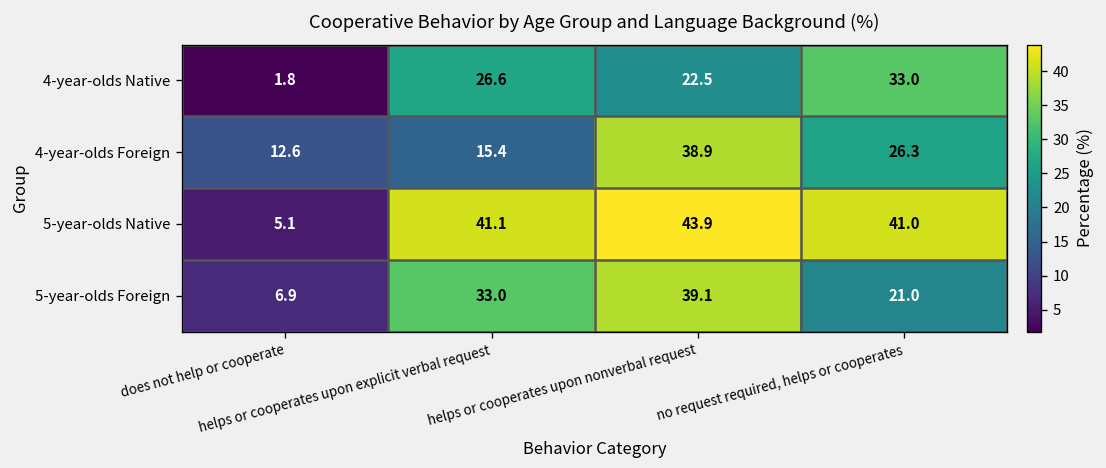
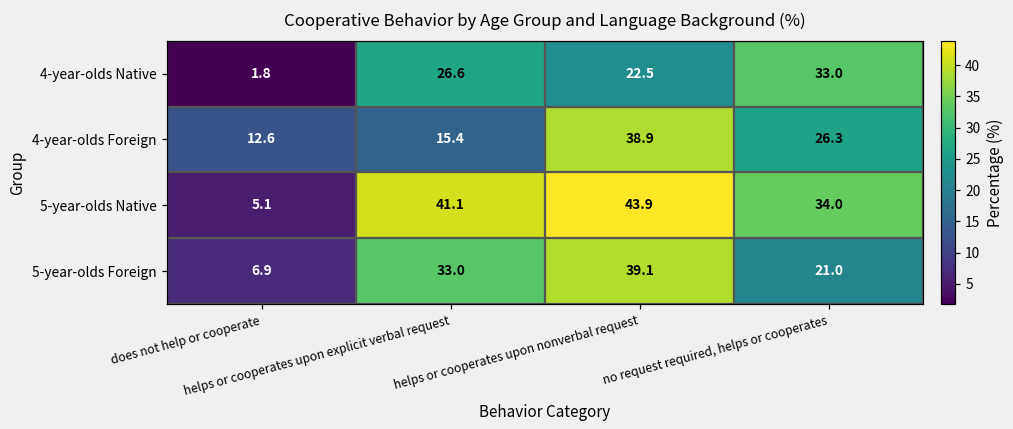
  {
    "4-year-olds Native": {
      "does not help or cooperate": 1.8,
      "helps or cooperates upon explicit verbal request": 26.6,
      "helps or cooperates upon nonverbal request": 22.5,
      "no request required, helps or cooperates": 33.0
    },
    "4-year-olds Foreign": {
      "does not help or cooperate": 12.6,
      "helps or cooperates upon explicit verbal request": 15.4,
      "helps or cooperates upon nonverbal request": 38.9,
      "no request required, helps or cooperates": 26.3
    },
    "5-year-olds Native": {
      "does not help or cooperate": 5.1,
      "helps or cooperates upon explicit verbal request": 41.1,
      "helps or cooperates upon nonverbal request": 43.9,
-     "no request required, helps or cooperates": 41.0
+     "no request required, helps or cooperates": 34.0
    },
    "5-year-olds Foreign": {
      "does not help or cooperate": 6.9,
      "helps or cooperates upon explicit verbal request": 33.0,
      "helps or cooperates upon nonverbal request": 39.1,
      "no request required, helps or cooperates": 21.0
    }
  }
